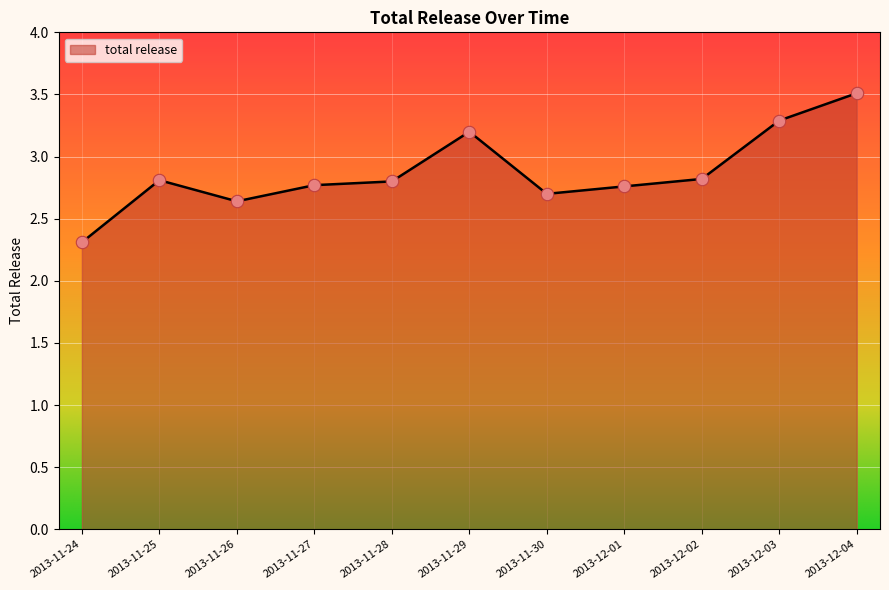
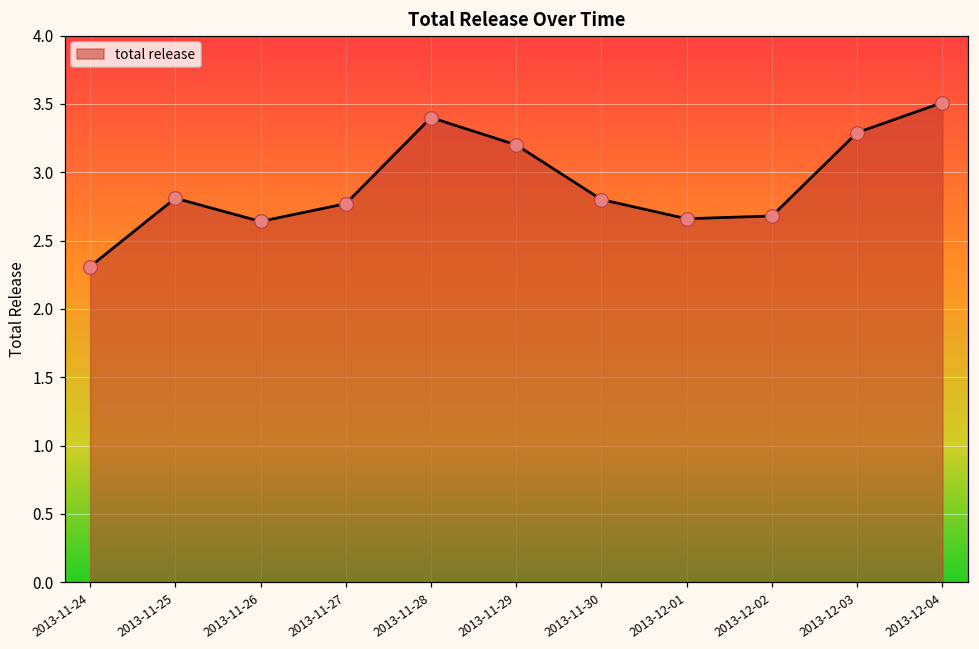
  {
    "2013-11-24": 2.31,
    "2013-11-25": 2.81,
    "2013-11-26": 2.64,
    "2013-11-27": 2.77,
-   "2013-11-28": 2.8,
+   "2013-11-28": 3.4,
    "2013-11-29": 3.20,
-   "2013-11-30": 2.7,
-   "2013-12-01": 2.76,
-   "2013-12-02": 2.82,
+   "2013-11-30": 2.8,
+   "2013-12-01": 2.66,
+   "2013-12-02": 2.68,
    "2013-12-03": 3.29,
    "2013-12-04": 3.51
  }
